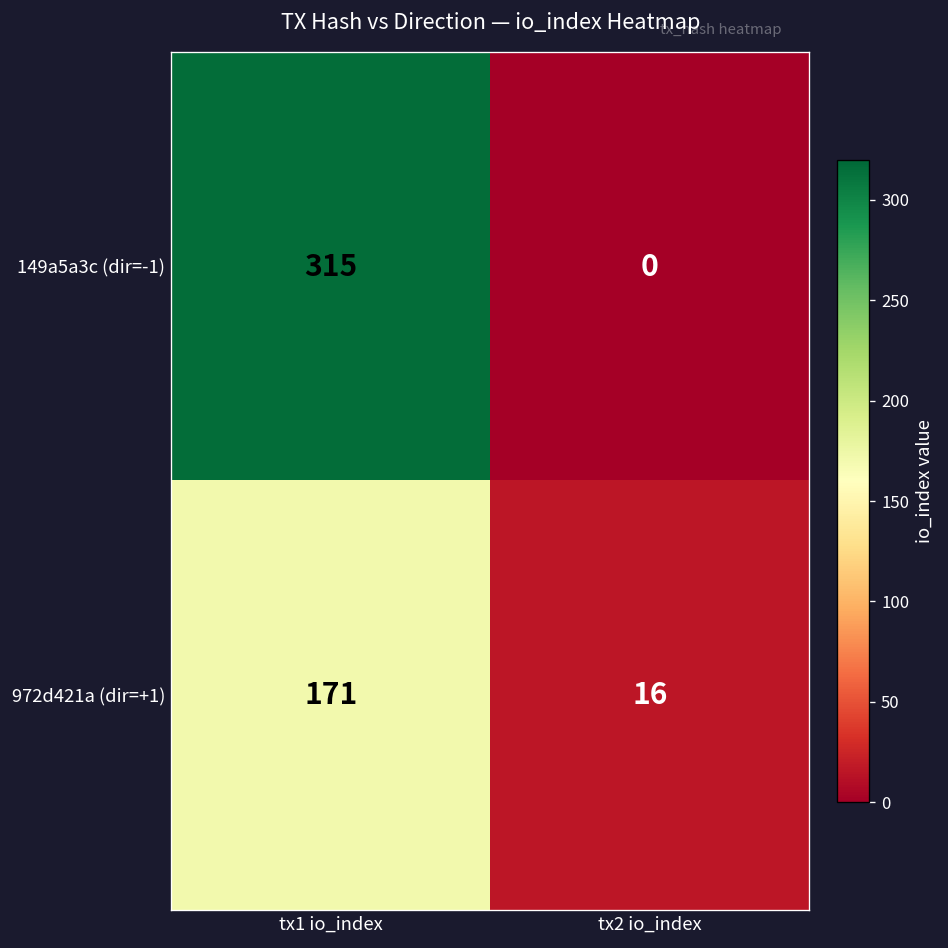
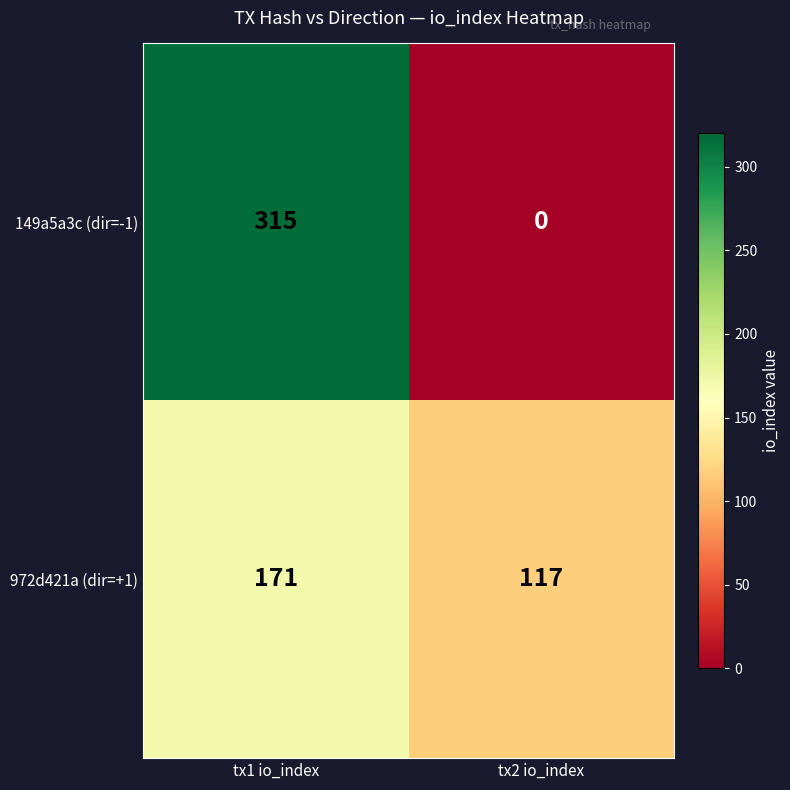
  {
    "149a5a3c (dir=-1)": {
      "tx1 io_index": 315,
      "tx2 io_index": 0
    },
    "972d421a (dir=+1)": {
      "tx1 io_index": 171,
-     "tx2 io_index": 16
+     "tx2 io_index": 117
    }
  }
